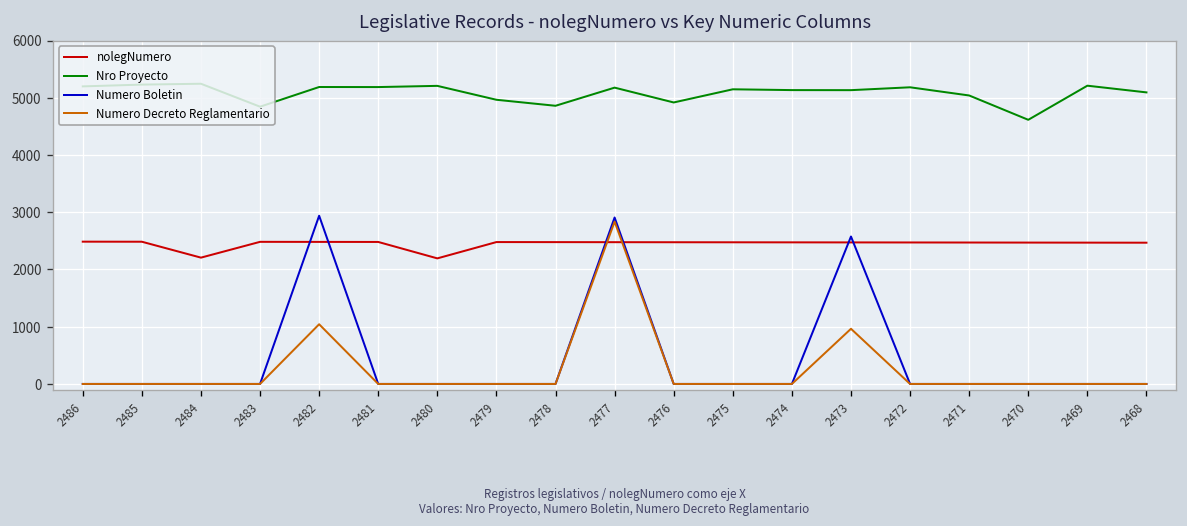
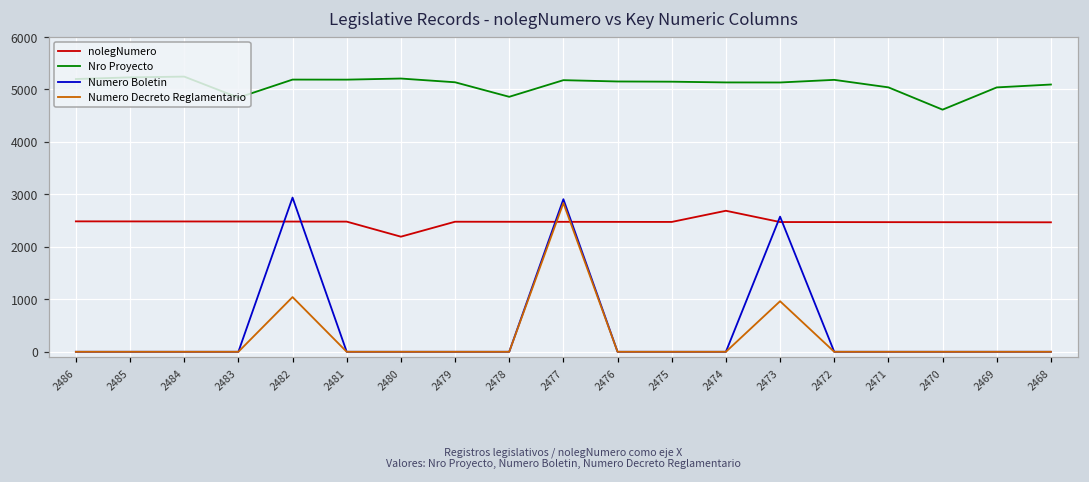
  {
    "nolegNumero": {
      "2486": 2500,
      "2485": 2500,
-     "2484": 2200,
+     "2484": 2500,
      "2483": 2500,
      "2482": 2500,
      "2481": 2500,
      "2480": 2200,
      "2479": 2500,
      "2478": 2500,
      "2477": 2500,
      "2476": 2500,
      "2475": 2500,
-     "2474": 2500,
+     "2474": 2700,
      "2473": 2500,
      "2472": 2500,
      "2471": 2500,
      "2470": 2500,
      "2469": 2500,
      "2468": 2500
    },
    "Nro Proyecto": {
      "2482": 5200,
      "2481": 5200,
      "2480": 5200,
-     "2479": 5000,
+     "2479": 5100,
      "2478": 4900,
      "2477": 5200,
-     "2476": 4900,
+     "2476": 5200,
      "2475": 5100,
      "2474": 5100,
      "2473": 5100,
      "2472": 5200,
      "2471": 5000,
      "2470": 4600,
-     "2469": 5200,
+     "2469": 5000,
      "2468": 5100
    },
    "Numero Boletin": {
      "2482": 2900,
      "2477": 2900,
      "2473": 2600
    },
    "Numero Decreto Reglamentario": {
      "2482": 1000,
      "2477": 2800,
      "2473": 1000
    }
  }
